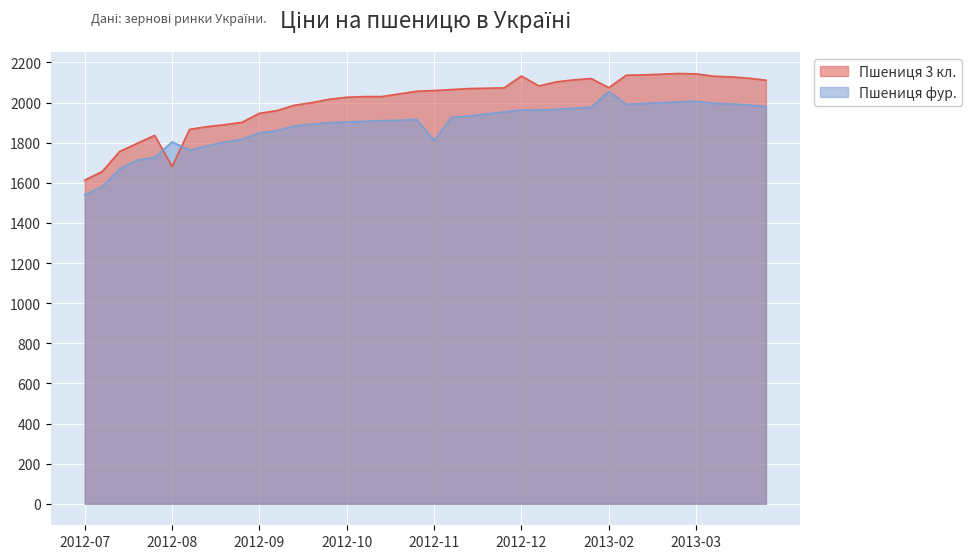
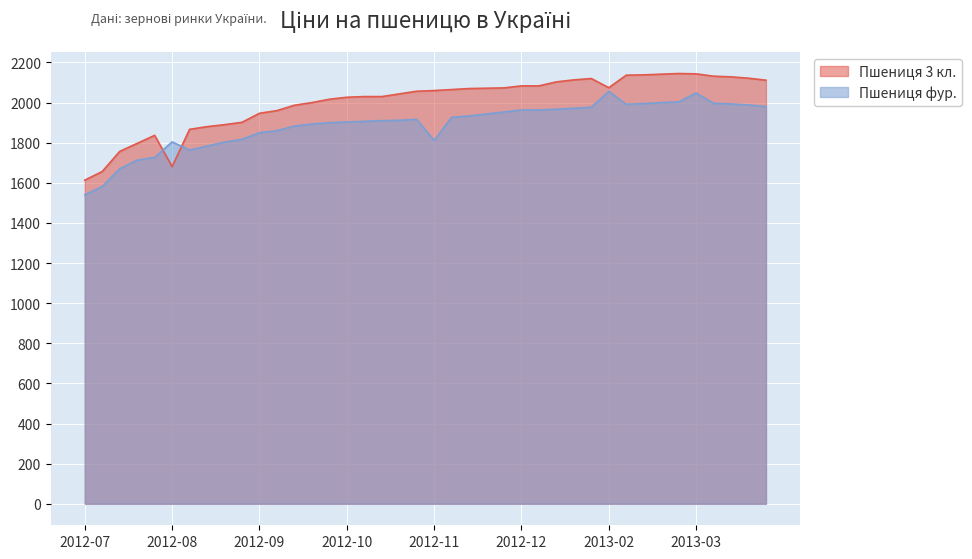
  {
    "Пшениця 3 кл.": {
      "2012-07": 1610,
      "2012-08": 1680,
      "2012-09": 1950,
      "2012-10": 2030,
      "2012-11": 2060,
-     "2012-12": 2130,
+     "2012-12": 2080,
      "2013-02": 2070,
      "2013-03": 2140
    },
    "Пшениця фур.": {
      "2012-07": 1540,
      "2012-08": 1800,
      "2012-09": 1850,
      "2012-10": 1900,
      "2012-11": 1810,
      "2012-12": 1960,
      "2013-02": 2060,
-     "2013-03": 2010
+     "2013-03": 2050
    }
  }
